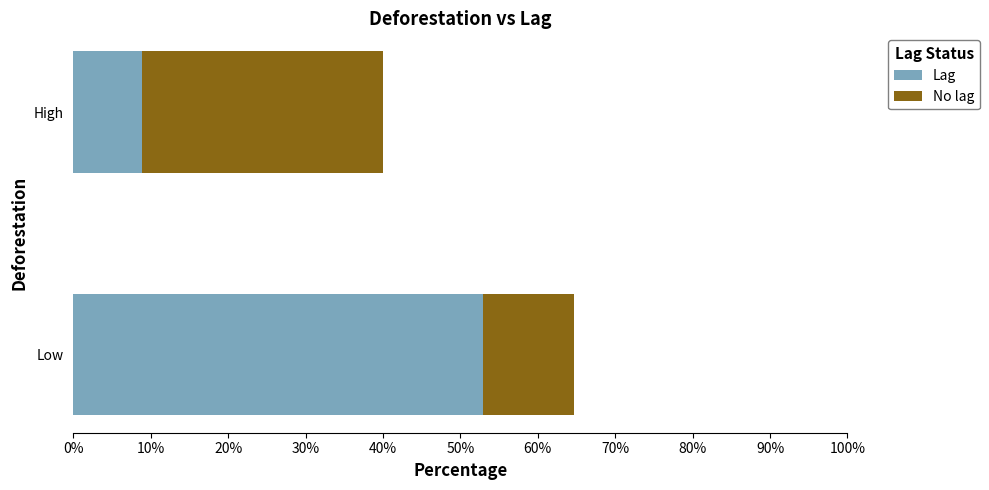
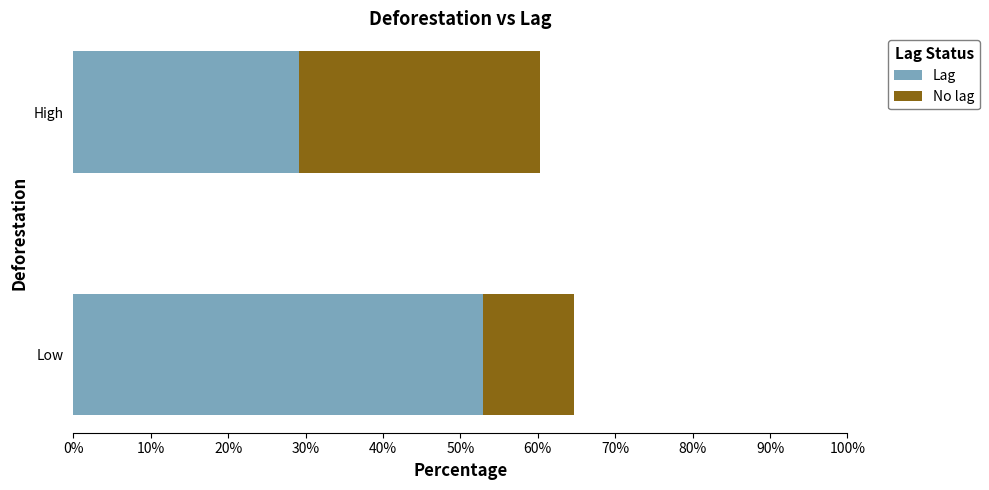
  {
    "Lag": {
-     "High": "9%",
+     "High": "29%",
      "Low": "53%"
    },
    "No lag": {
      "High": "31%",
      "Low": "12%"
    }
  }
